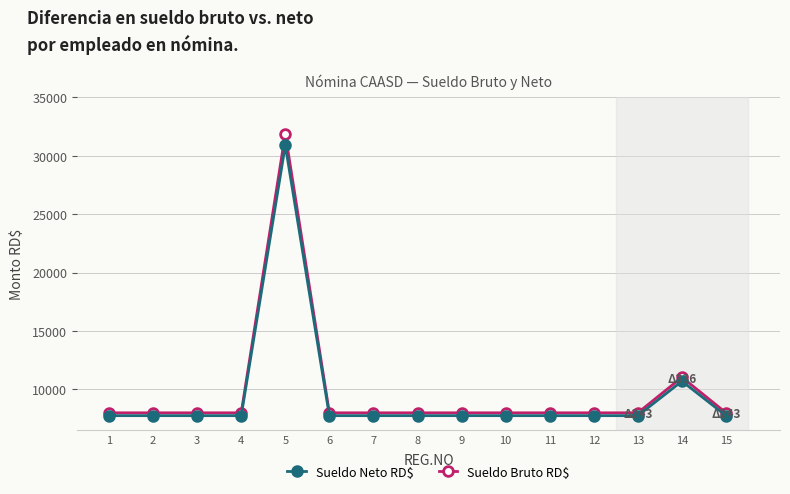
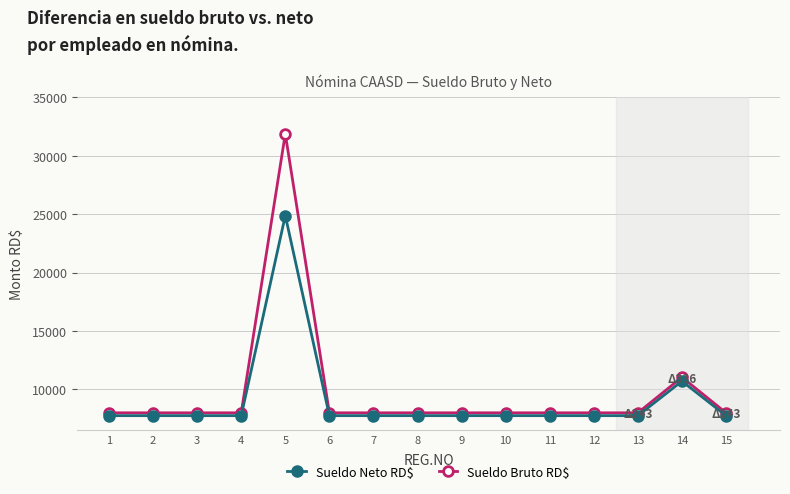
  {
    "Sueldo Bruto RD$": {
      "1": 8000,
      "2": 8000,
      "3": 8000,
      "4": 8000,
      "5": 31900,
      "6": 8000,
      "7": 8000,
      "8": 8000,
      "9": 8000,
      "10": 8000,
      "11": 8000,
      "12": 8000,
      "13": 8000,
      "14": 11000,
      "15": 8000
    },
    "Sueldo Neto RD$": {
      "1": 7800,
      "2": 7800,
      "3": 7800,
      "4": 7800,
-     "5": 30900,
+     "5": 24900,
      "6": 7800,
      "7": 7800,
      "8": 7800,
      "9": 7800,
      "10": 7800,
      "11": 7800,
      "12": 7800,
      "13": 7800,
      "14": 10700,
      "15": 7800
    }
  }
